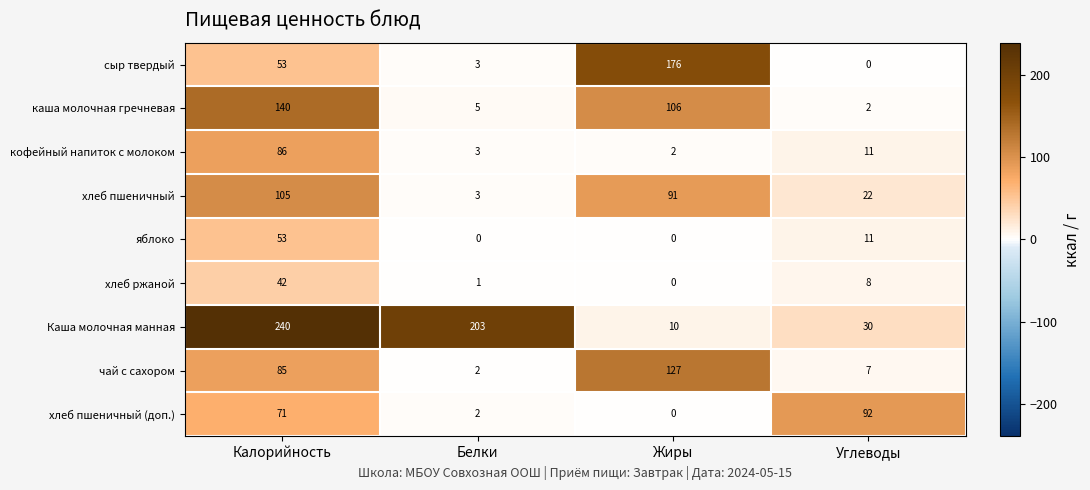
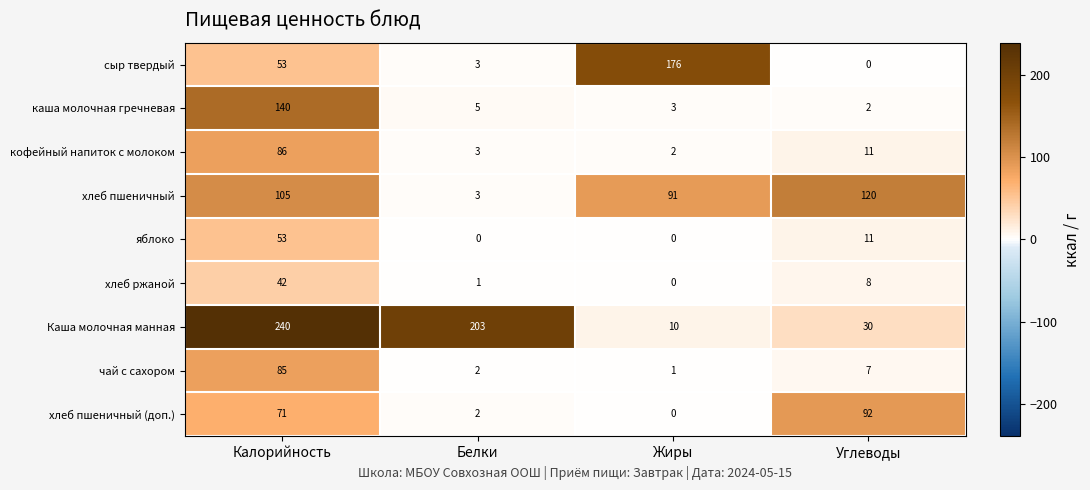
  {
    "сыр твердый": {
      "Калорийность": 53,
      "Белки": 3,
      "Жиры": 176,
      "Углеводы": 0
    },
    "каша молочная гречневая": {
      "Калорийность": 140,
      "Белки": 5,
-     "Жиры": 106,
+     "Жиры": 3,
      "Углеводы": 2
    },
    "кофейный напиток с молоком": {
      "Калорийность": 86,
      "Белки": 3,
      "Жиры": 2,
      "Углеводы": 11
    },
    "хлеб пшеничный": {
      "Калорийность": 105,
      "Белки": 3,
      "Жиры": 91,
-     "Углеводы": 22
+     "Углеводы": 120
    },
    "яблоко": {
      "Калорийность": 53,
      "Белки": 0,
      "Жиры": 0,
      "Углеводы": 11
    },
    "хлеб ржаной": {
      "Калорийность": 42,
      "Белки": 1,
      "Жиры": 0,
      "Углеводы": 8
    },
    "Каша молочная манная": {
      "Калорийность": 240,
      "Белки": 203,
      "Жиры": 10,
      "Углеводы": 30
    },
    "чай с сахором": {
      "Калорийность": 85,
      "Белки": 2,
-     "Жиры": 127,
+     "Жиры": 1,
      "Углеводы": 7
    },
    "хлеб пшеничный (доп.)": {
      "Калорийность": 71,
      "Белки": 2,
      "Жиры": 0,
      "Углеводы": 92
    }
  }
